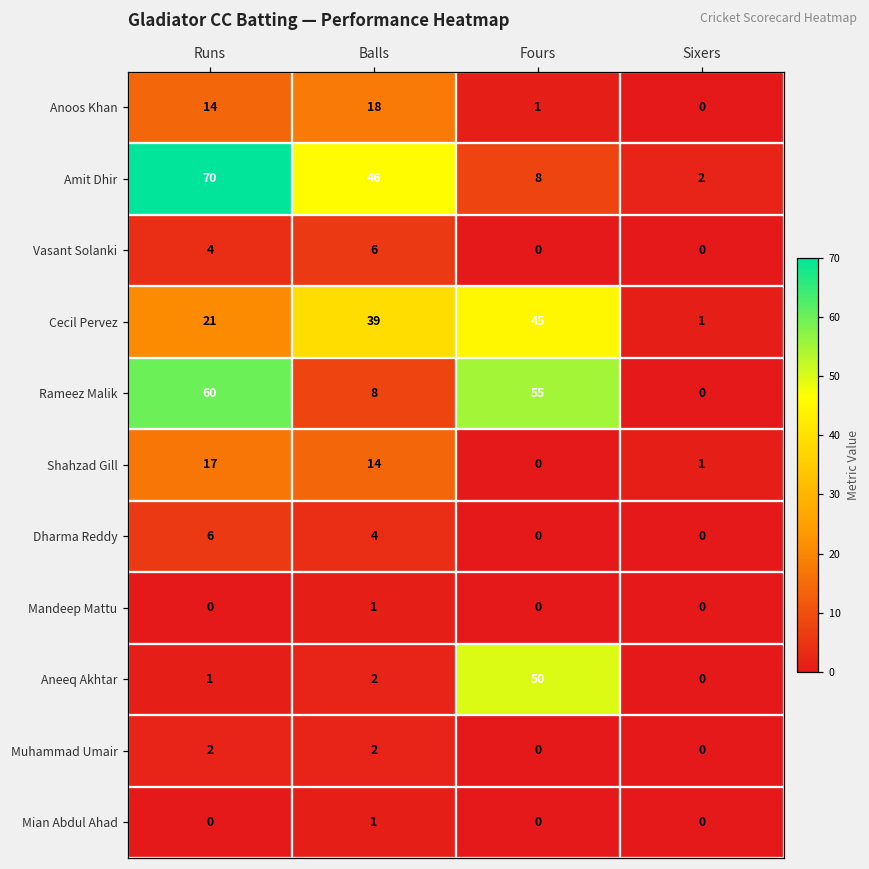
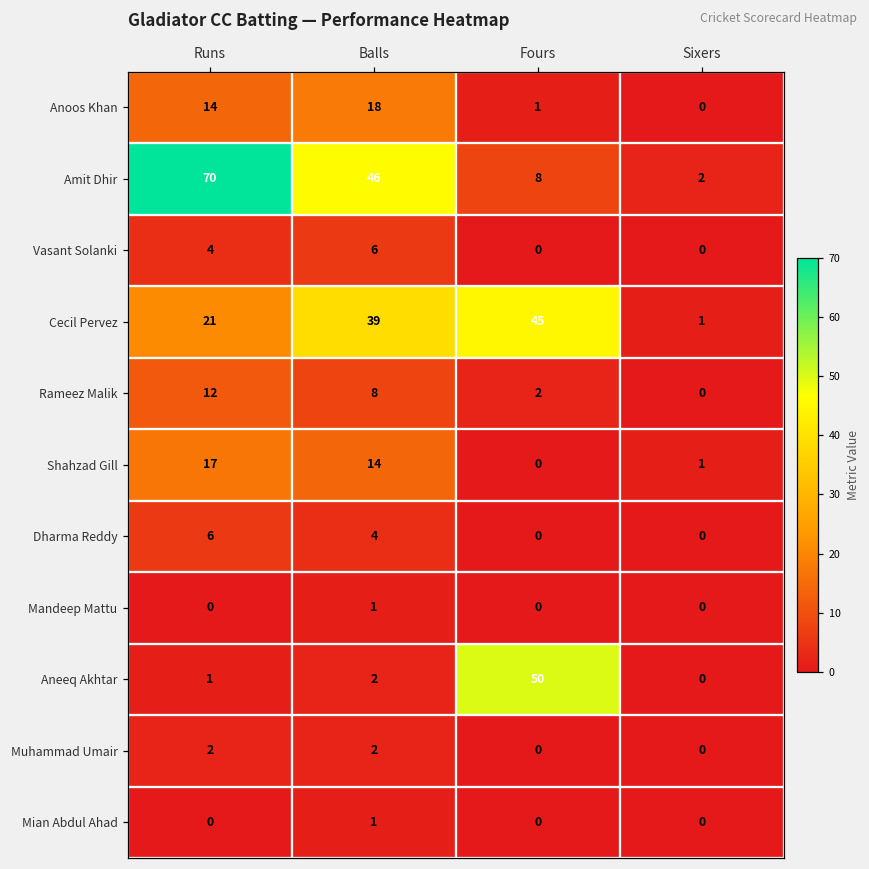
  {
    "Anoos Khan": {
      "Runs": 14,
      "Balls": 18,
      "Fours": 1,
      "Sixers": 0
    },
    "Amit Dhir": {
      "Runs": 70,
      "Balls": 46,
      "Fours": 8,
      "Sixers": 2
    },
    "Vasant Solanki": {
      "Runs": 4,
      "Balls": 6,
      "Fours": 0,
      "Sixers": 0
    },
    "Cecil Pervez": {
      "Runs": 21,
      "Balls": 39,
      "Fours": 45,
      "Sixers": 1
    },
    "Rameez Malik": {
-     "Runs": 60,
+     "Runs": 12,
      "Balls": 8,
-     "Fours": 55,
+     "Fours": 2,
      "Sixers": 0
    },
    "Shahzad Gill": {
      "Runs": 17,
      "Balls": 14,
      "Fours": 0,
      "Sixers": 1
    },
    "Dharma Reddy": {
      "Runs": 6,
      "Balls": 4,
      "Fours": 0,
      "Sixers": 0
    },
    "Mandeep Mattu": {
      "Runs": 0,
      "Balls": 1,
      "Fours": 0,
      "Sixers": 0
    },
    "Aneeq Akhtar": {
      "Runs": 1,
      "Balls": 2,
      "Fours": 50,
      "Sixers": 0
    },
    "Muhammad Umair": {
      "Runs": 2,
      "Balls": 2,
      "Fours": 0,
      "Sixers": 0
    },
    "Mian Abdul Ahad": {
      "Runs": 0,
      "Balls": 1,
      "Fours": 0,
      "Sixers": 0
    }
  }
